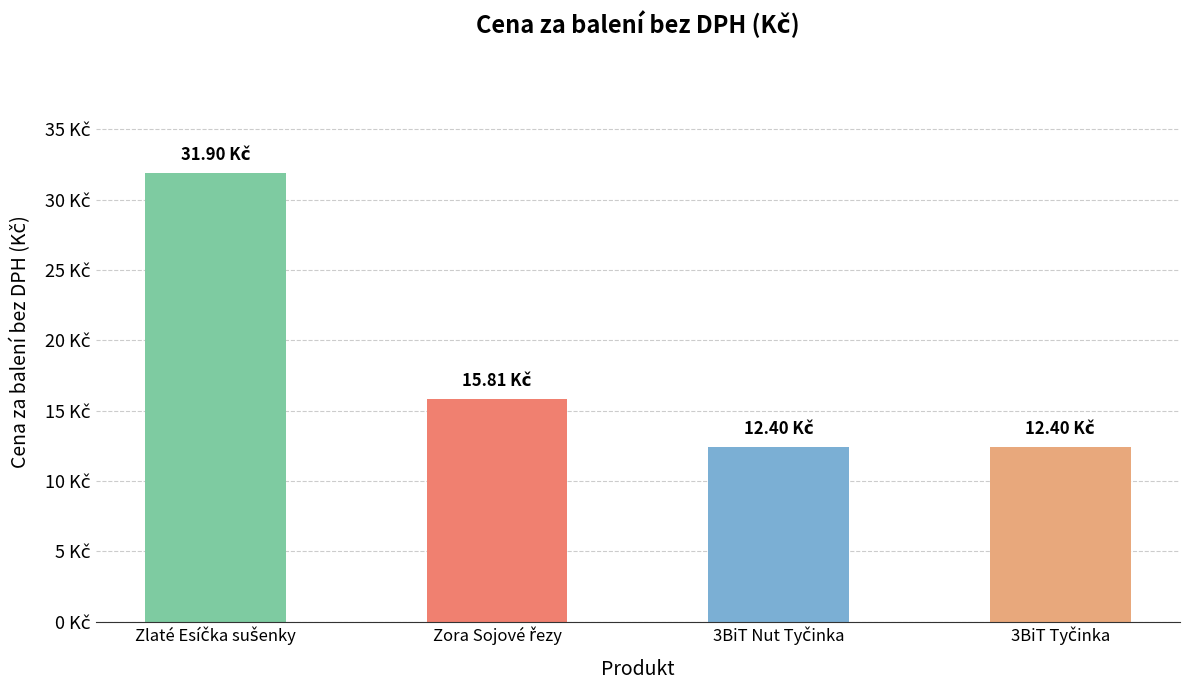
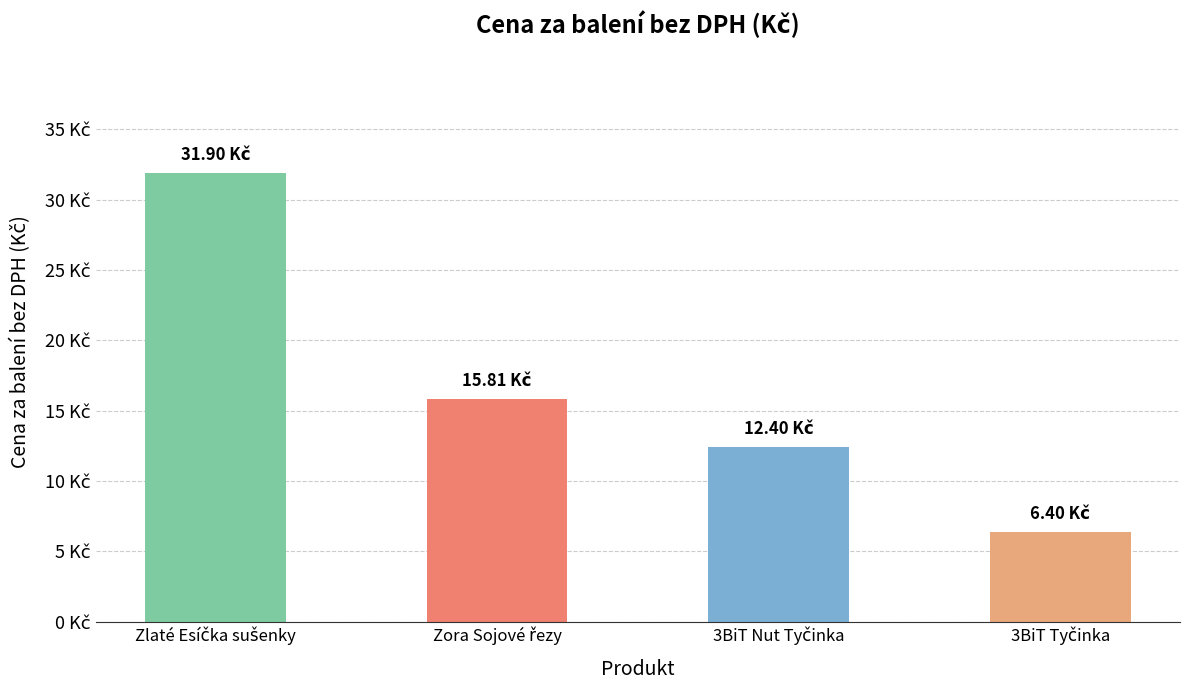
  {
    "Zlaté Esíčka sušenky": 31.90,
    "Zora Sojové řezy": 15.81,
    "3BiT Nut Tyčinka": 12.40,
-   "3BiT Tyčinka": 12.40
+   "3BiT Tyčinka": 6.40
  }
